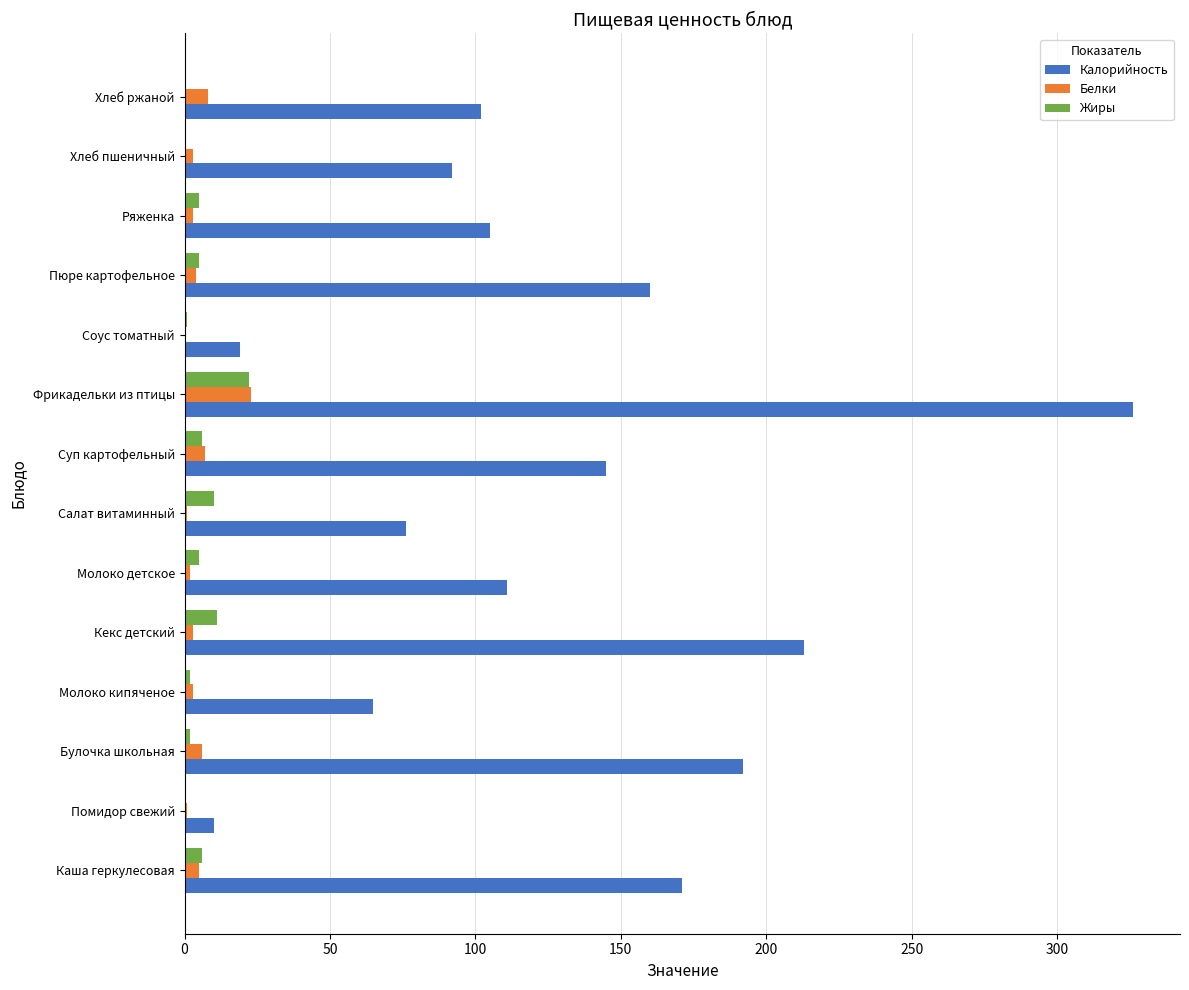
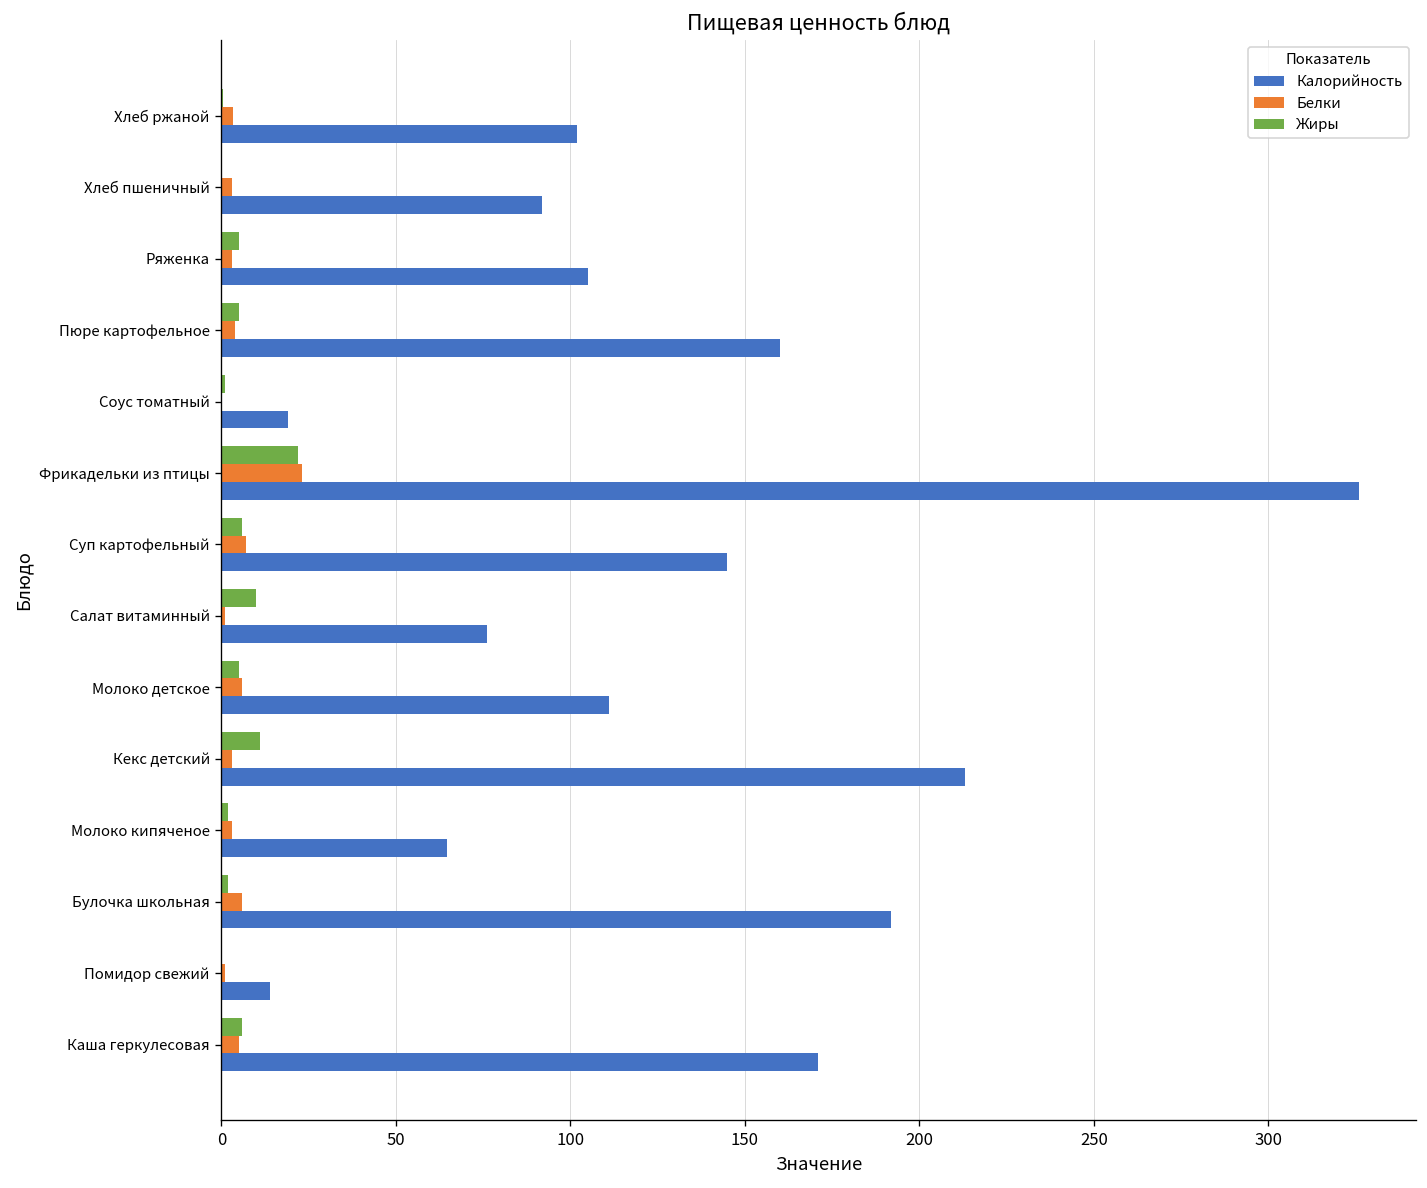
  {
    "Калорийность": {
      "Хлеб ржаной": 102,
      "Хлеб пшеничный": 92,
      "Ряженка": 105,
      "Пюре картофельное": 160,
      "Соус томатный": 19,
      "Фрикадельки из птицы": 326,
      "Суп картофельный": 145,
      "Салат витаминный": 76,
      "Молоко детское": 111,
      "Кекс детский": 213,
      "Молоко кипяченое": 65,
      "Булочка школьная": 192,
-     "Помидор свежий": 10,
+     "Помидор свежий": 14,
      "Каша геркулесовая": 171
    },
    "Белки": {
-     "Хлеб ржаной": 8,
+     "Хлеб ржаной": 3,
      "Хлеб пшеничный": 3,
      "Ряженка": 3,
      "Пюре картофельное": 4,
      "Соус томатный": 0,
      "Фрикадельки из птицы": 23,
      "Суп картофельный": 7,
      "Салат витаминный": 1,
-     "Молоко детское": 2,
+     "Молоко детское": 6,
      "Кекс детский": 3,
      "Молоко кипяченое": 3,
      "Булочка школьная": 6,
      "Помидор свежий": 1,
      "Каша геркулесовая": 5
    },
    "Жиры": {
      "Ряженка": 5,
      "Пюре картофельное": 5,
      "Соус томатный": 1,
      "Фрикадельки из птицы": 22,
      "Суп картофельный": 6,
      "Салат витаминный": 10,
      "Молоко детское": 5,
      "Кекс детский": 11,
      "Молоко кипяченое": 2,
      "Булочка школьная": 2,
      "Помидор свежий": 0,
      "Каша геркулесовая": 6
    }
  }
